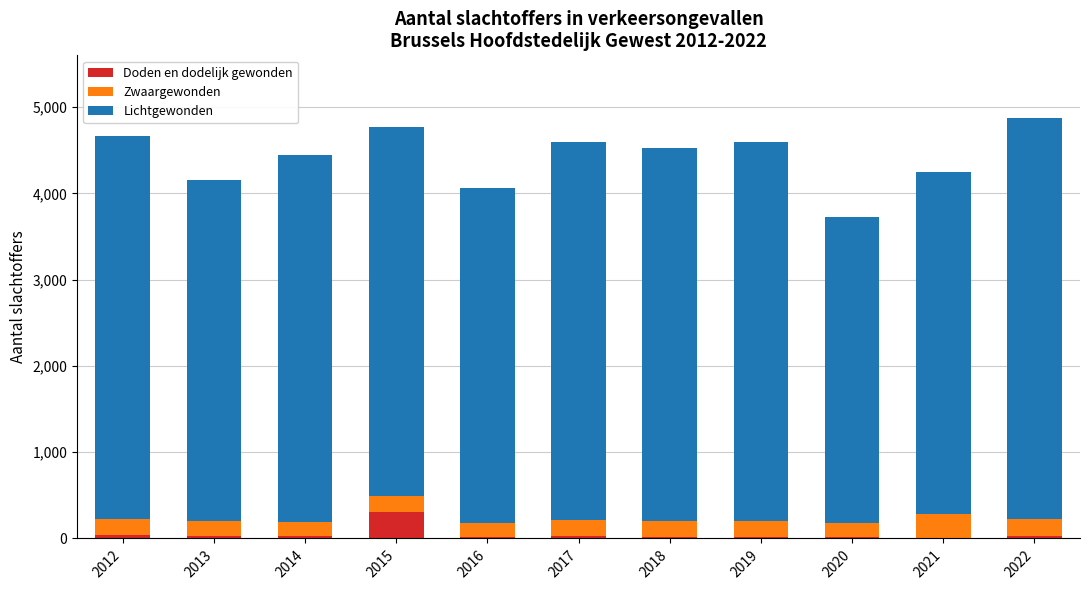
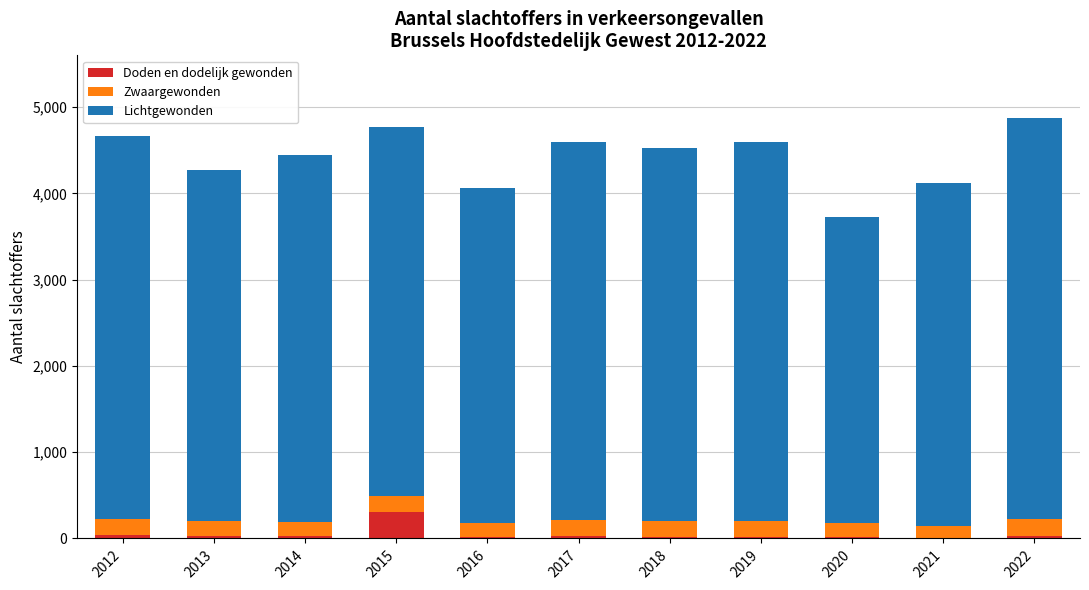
  {
    "Doden en dodelijk gewonden": {
      "2012": "0",
      "2015": "300"
    },
    "Zwaargewonden": {
      "2012": "200",
      "2013": "200",
      "2014": "200",
      "2015": "200",
      "2016": "200",
      "2017": "200",
      "2018": "200",
      "2019": "200",
      "2020": "200",
-     "2021": "300",
+     "2021": "100",
      "2022": "200"
    },
    "Lichtgewonden": {
      "2012": "4,500",
-     "2013": "4,000",
+     "2013": "4,100",
      "2014": "4,300",
      "2015": "4,300",
      "2016": "3,900",
      "2017": "4,400",
      "2018": "4,300",
      "2019": "4,400",
      "2020": "3,600",
      "2021": "4,000",
      "2022": "4,600"
    }
  }
